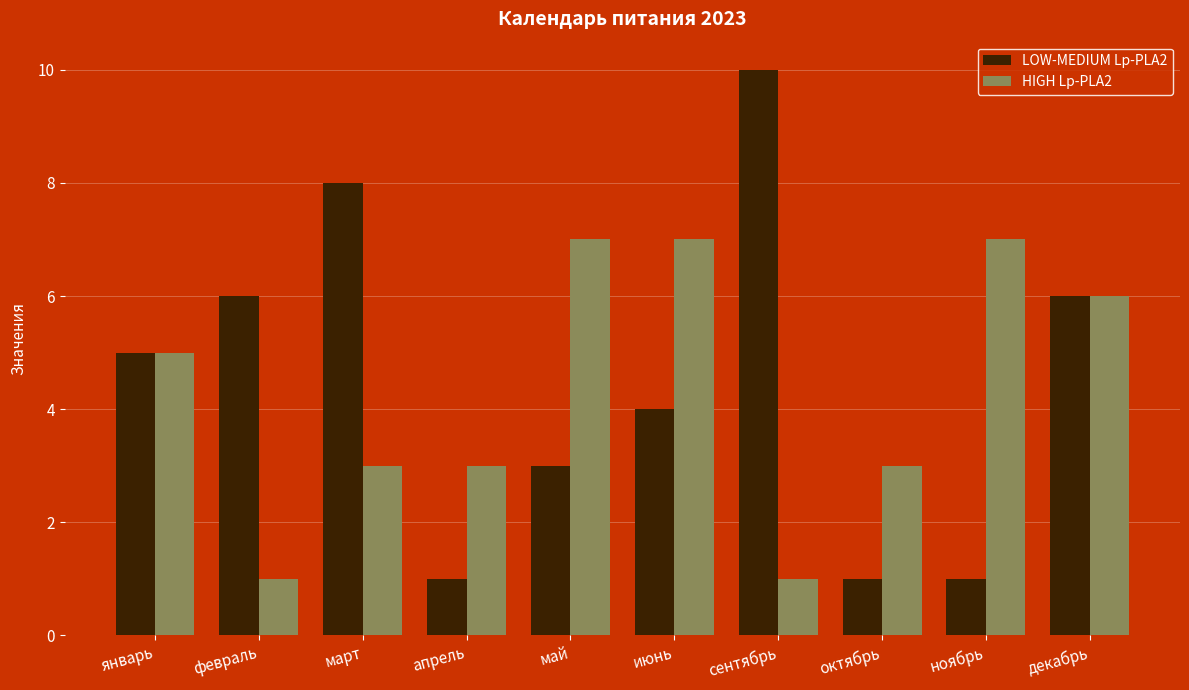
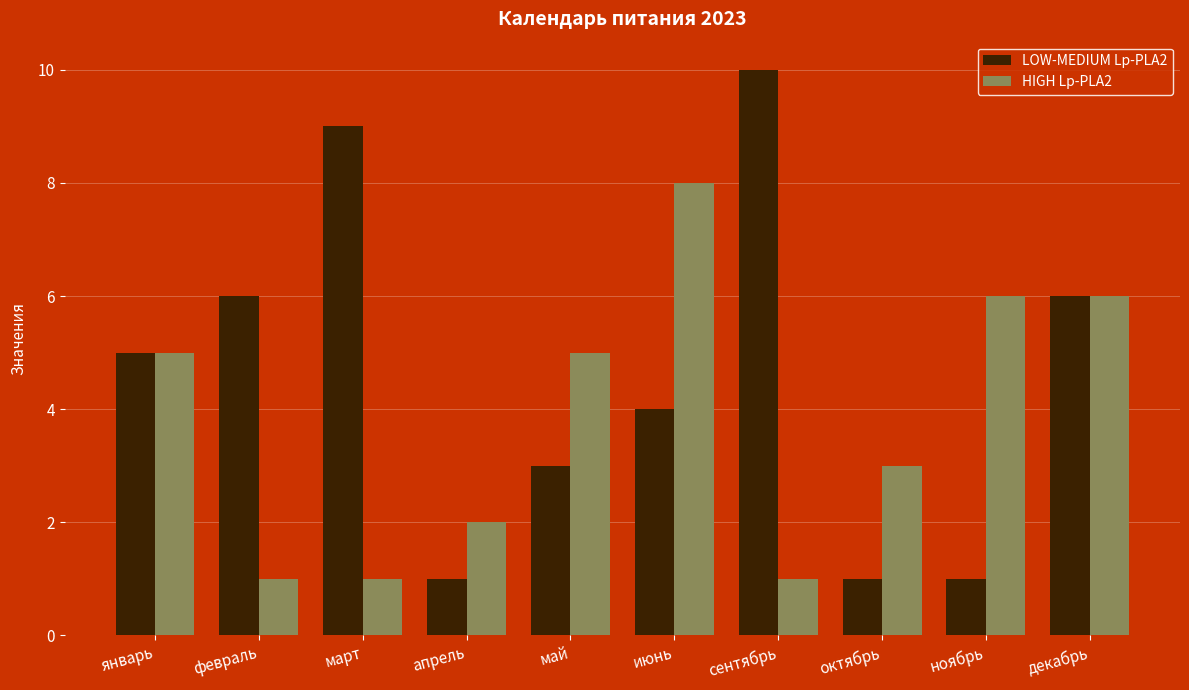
  {
    "LOW-MEDIUM Lp-PLA2": {
      "январь": 5,
      "февраль": 6,
-     "март": 8,
+     "март": 9,
      "апрель": 1,
      "май": 3,
      "июнь": 4,
      "сентябрь": 10,
      "октябрь": 1,
      "ноябрь": 1,
      "декабрь": 6
    },
    "HIGH Lp-PLA2": {
      "январь": 5,
      "февраль": 1,
-     "март": 3,
-     "апрель": 3,
-     "май": 7,
-     "июнь": 7,
+     "март": 1,
+     "апрель": 2,
+     "май": 5,
+     "июнь": 8,
      "сентябрь": 1,
      "октябрь": 3,
-     "ноябрь": 7,
+     "ноябрь": 6,
      "декабрь": 6
    }
  }
